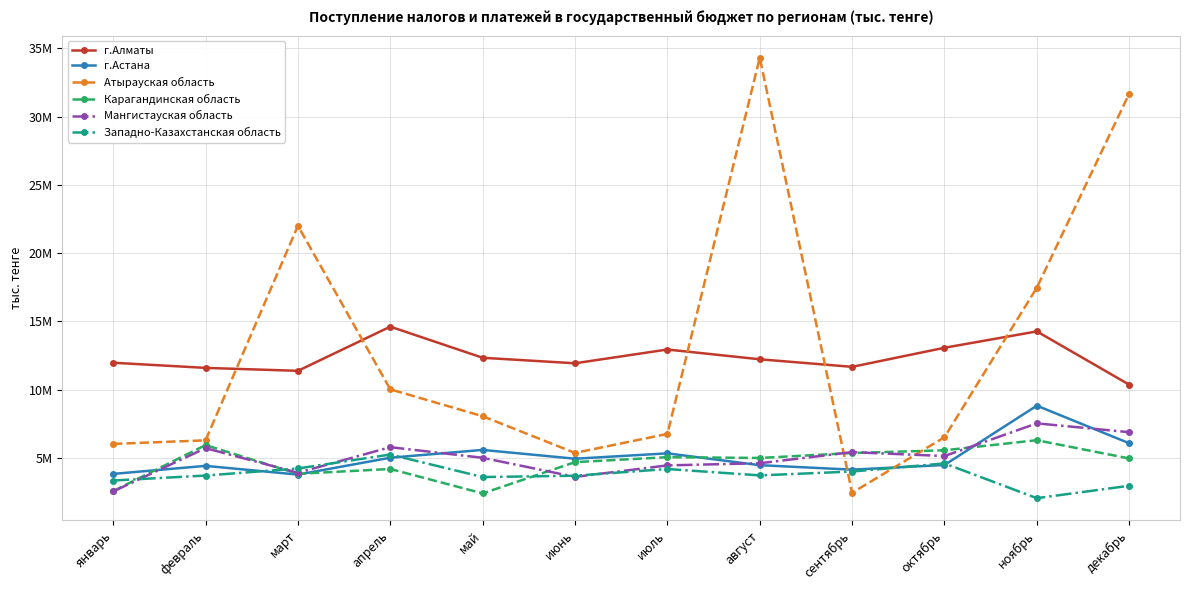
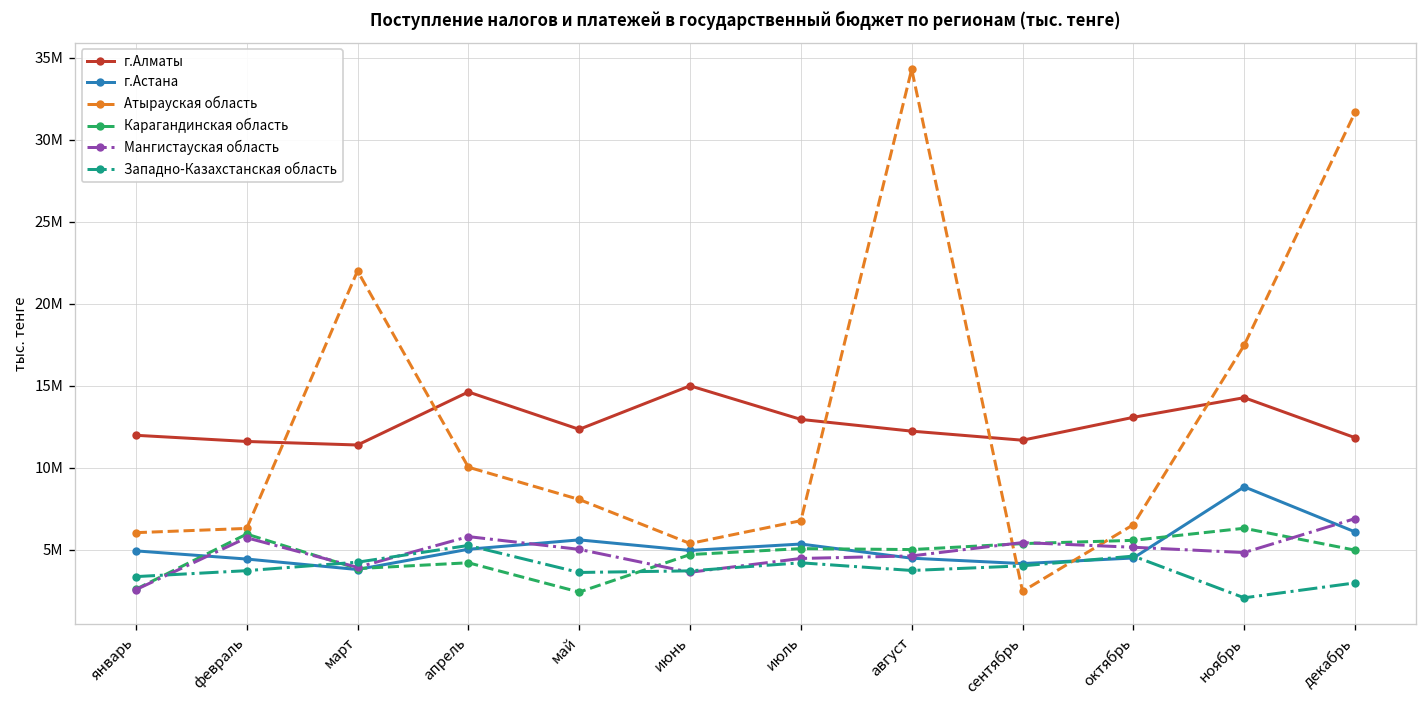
  {
    "г.Алматы": {
      "январь": 12000000,
      "февраль": 11600000,
      "март": 11400000,
      "апрель": 14600000,
      "май": 12300000,
-     "июнь": 11900000,
+     "июнь": 15000000,
      "июль": 12900000,
      "август": 12200000,
      "сентябрь": 11700000,
      "октябрь": 13100000,
      "ноябрь": 14300000,
-     "декабрь": 10400000
+     "декабрь": 11800000
    },
    "г.Астана": {
-     "январь": 3800000,
+     "январь": 4900000,
      "февраль": 4400000,
      "апрель": 5000000,
      "май": 5600000,
      "июнь": 4900000,
      "июль": 5300000,
      "ноябрь": 8800000,
      "декабрь": 6100000
    },
    "Атырауская область": {
      "январь": 6000000,
      "февраль": 6300000,
      "март": 22000000,
      "апрель": 10000000,
      "май": 8100000,
      "июнь": 5400000,
      "июль": 6800000,
      "август": 34300000,
      "сентябрь": 2500000,
      "октябрь": 6500000,
      "ноябрь": 17500000,
      "декабрь": 31700000
    },
    "Мангистауская область": {
      "февраль": 5700000,
      "апрель": 5800000,
      "май": 5000000,
      "июль": 4500000,
      "октябрь": 5100000,
-     "ноябрь": 7500000,
+     "ноябрь": 4800000,
      "декабрь": 6900000
    }
  }
